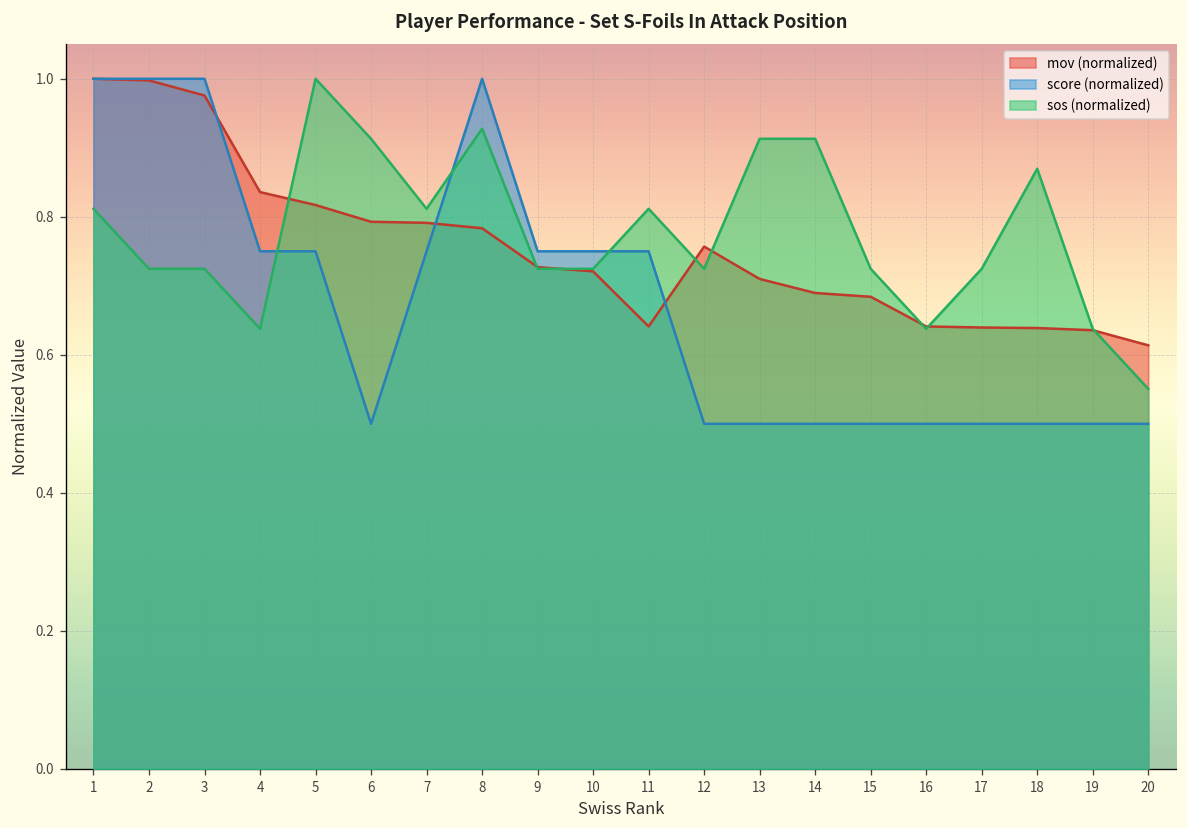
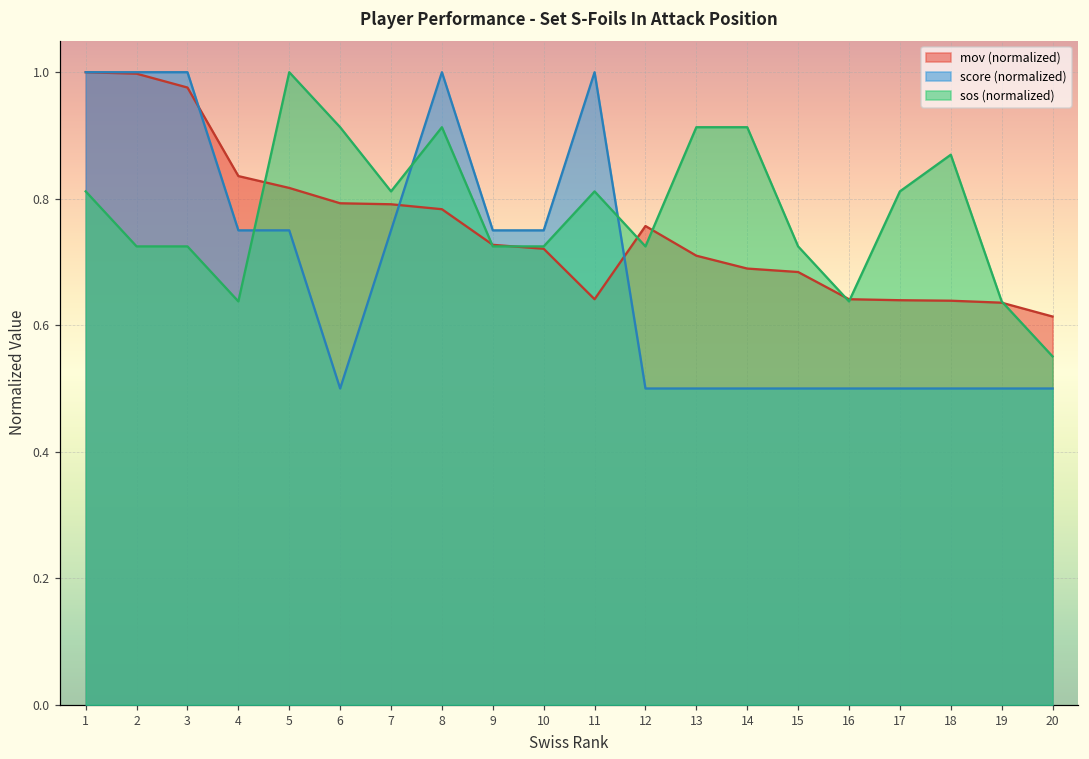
  {
    "mov (normalized)": {
      "3": 0.98,
      "4": 0.84,
      "5": 0.82,
      "6": 0.79,
      "7": 0.79,
      "8": 0.78,
      "11": 0.64,
      "12": 0.76,
      "13": 0.71,
      "14": 0.69,
      "15": 0.68,
      "17": 0.64,
      "18": 0.64,
      "20": 0.61
    },
    "score (normalized)": {
      "3": 1.00,
      "4": 0.75,
      "5": 0.75,
      "6": 0.50,
      "7": 0.75,
      "8": 1.00,
      "9": 0.75,
      "10": 0.75,
-     "11": 0.75,
+     "11": 1.00,
      "12": 0.50,
      "13": 0.50,
      "14": 0.50,
      "15": 0.50,
      "16": 0.50,
      "17": 0.50,
      "18": 0.50,
      "19": 0.50,
      "20": 0.50
    },
    "sos (normalized)": {
      "1": 0.81,
      "2": 0.72,
      "3": 0.72,
      "4": 0.64,
      "5": 1.00,
      "6": 0.91,
      "7": 0.81,
-     "8": 0.93,
+     "8": 0.91,
      "11": 0.81,
      "12": 0.72,
      "13": 0.91,
      "14": 0.91,
      "15": 0.72,
-     "17": 0.72,
+     "17": 0.81,
      "18": 0.87,
      "20": 0.55
    }
  }
